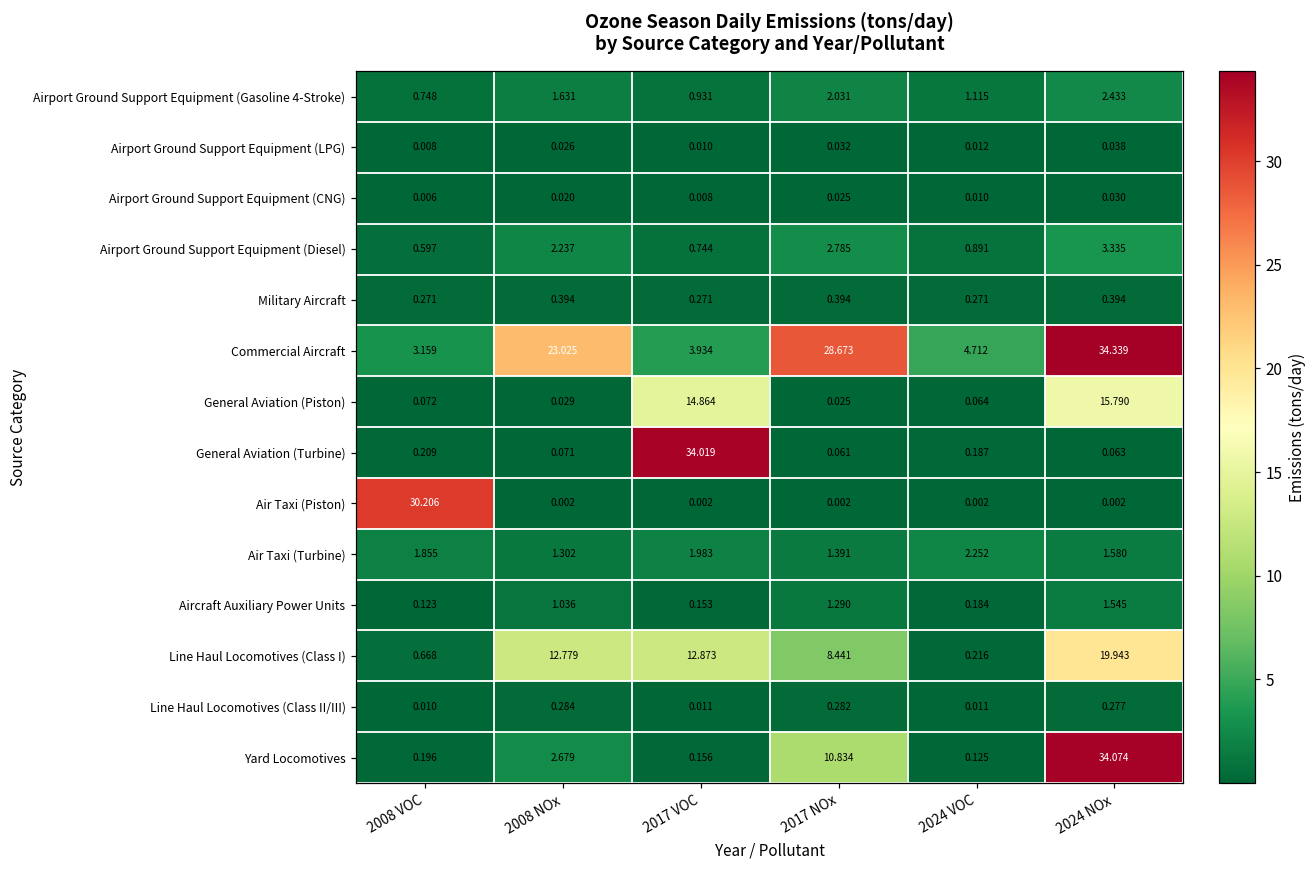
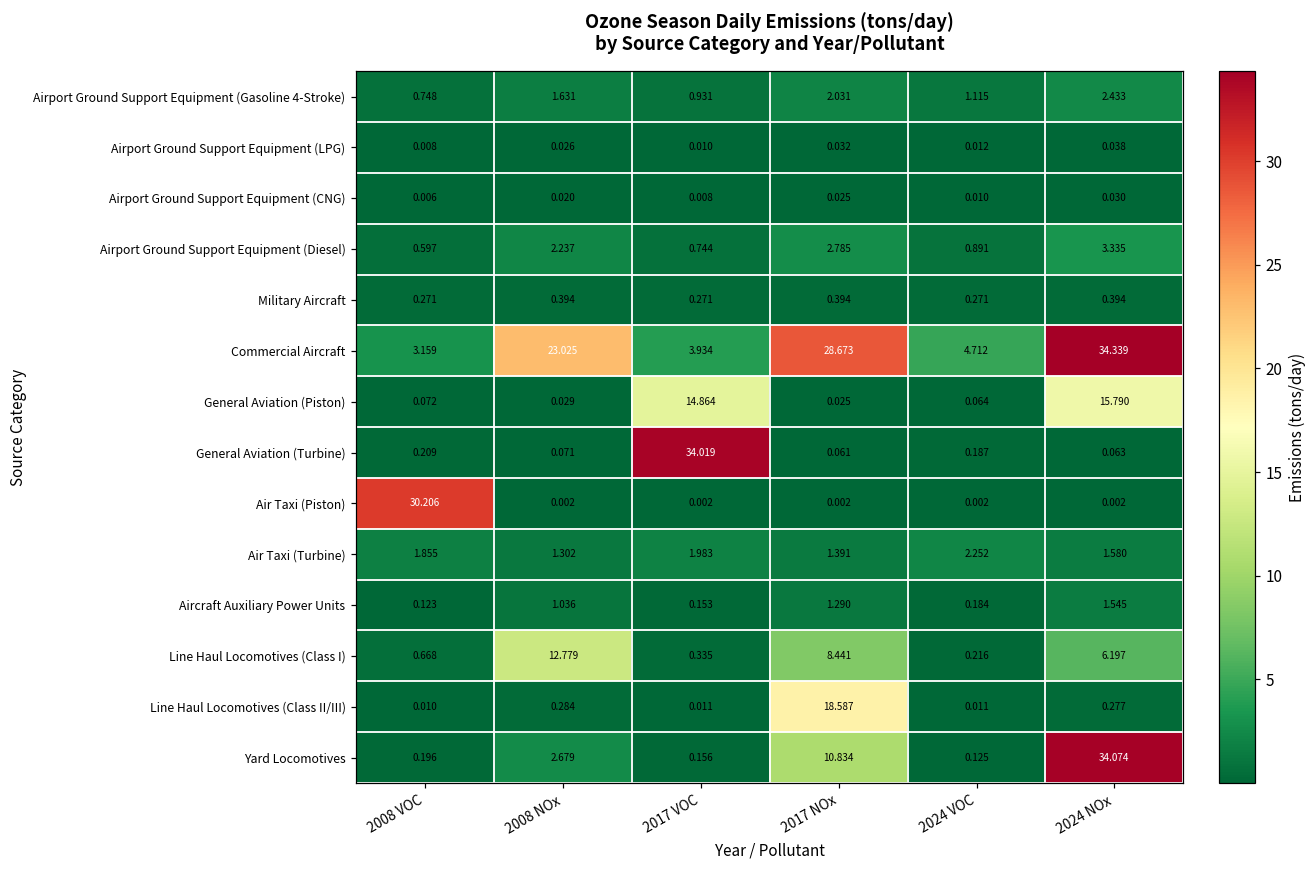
  {
    "Airport Ground Support Equipment (Gasoline 4-Stroke)": {
      "2008 VOC": 0.748,
      "2008 NOx": 1.631,
      "2017 VOC": 0.931,
      "2017 NOx": 2.031,
      "2024 VOC": 1.115,
      "2024 NOx": 2.433
    },
    "Airport Ground Support Equipment (LPG)": {
      "2008 VOC": 0.008,
      "2008 NOx": 0.026,
      "2017 VOC": 0.010,
      "2017 NOx": 0.032,
      "2024 VOC": 0.012,
      "2024 NOx": 0.038
    },
    "Airport Ground Support Equipment (CNG)": {
      "2008 VOC": 0.006,
      "2008 NOx": 0.020,
      "2017 VOC": 0.008,
      "2017 NOx": 0.025,
      "2024 VOC": 0.010,
      "2024 NOx": 0.030
    },
    "Airport Ground Support Equipment (Diesel)": {
      "2008 VOC": 0.597,
      "2008 NOx": 2.237,
      "2017 VOC": 0.744,
      "2017 NOx": 2.785,
      "2024 VOC": 0.891,
      "2024 NOx": 3.335
    },
    "Military Aircraft": {
      "2008 VOC": 0.271,
      "2008 NOx": 0.394,
      "2017 VOC": 0.271,
      "2017 NOx": 0.394,
      "2024 VOC": 0.271,
      "2024 NOx": 0.394
    },
    "Commercial Aircraft": {
      "2008 VOC": 3.159,
      "2008 NOx": 23.025,
      "2017 VOC": 3.934,
      "2017 NOx": 28.673,
      "2024 VOC": 4.712,
      "2024 NOx": 34.339
    },
    "General Aviation (Piston)": {
      "2008 VOC": 0.072,
      "2008 NOx": 0.029,
      "2017 VOC": 14.864,
      "2017 NOx": 0.025,
      "2024 VOC": 0.064,
      "2024 NOx": 15.790
    },
    "General Aviation (Turbine)": {
      "2008 VOC": 0.209,
      "2008 NOx": 0.071,
      "2017 VOC": 34.019,
      "2017 NOx": 0.061,
      "2024 VOC": 0.187,
      "2024 NOx": 0.063
    },
    "Air Taxi (Piston)": {
      "2008 VOC": 30.206,
      "2008 NOx": 0.002,
      "2017 VOC": 0.002,
      "2017 NOx": 0.002,
      "2024 VOC": 0.002,
      "2024 NOx": 0.002
    },
    "Air Taxi (Turbine)": {
      "2008 VOC": 1.855,
      "2008 NOx": 1.302,
      "2017 VOC": 1.983,
      "2017 NOx": 1.391,
      "2024 VOC": 2.252,
      "2024 NOx": 1.580
    },
    "Aircraft Auxiliary Power Units": {
      "2008 VOC": 0.123,
      "2008 NOx": 1.036,
      "2017 VOC": 0.153,
      "2017 NOx": 1.290,
      "2024 VOC": 0.184,
      "2024 NOx": 1.545
    },
    "Line Haul Locomotives (Class I)": {
      "2008 VOC": 0.668,
      "2008 NOx": 12.779,
-     "2017 VOC": 12.873,
+     "2017 VOC": 0.335,
      "2017 NOx": 8.441,
      "2024 VOC": 0.216,
-     "2024 NOx": 19.943
+     "2024 NOx": 6.197
    },
    "Line Haul Locomotives (Class II/III)": {
      "2008 VOC": 0.010,
      "2008 NOx": 0.284,
      "2017 VOC": 0.011,
-     "2017 NOx": 0.282,
+     "2017 NOx": 18.587,
      "2024 VOC": 0.011,
      "2024 NOx": 0.277
    },
    "Yard Locomotives": {
      "2008 VOC": 0.196,
      "2008 NOx": 2.679,
      "2017 VOC": 0.156,
      "2017 NOx": 10.834,
      "2024 VOC": 0.125,
      "2024 NOx": 34.074
    }
  }
